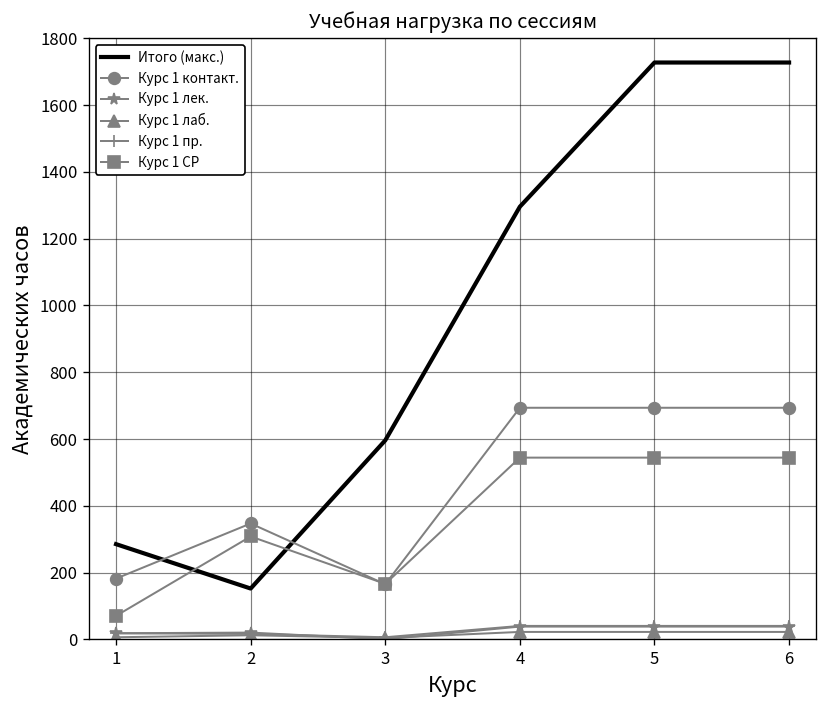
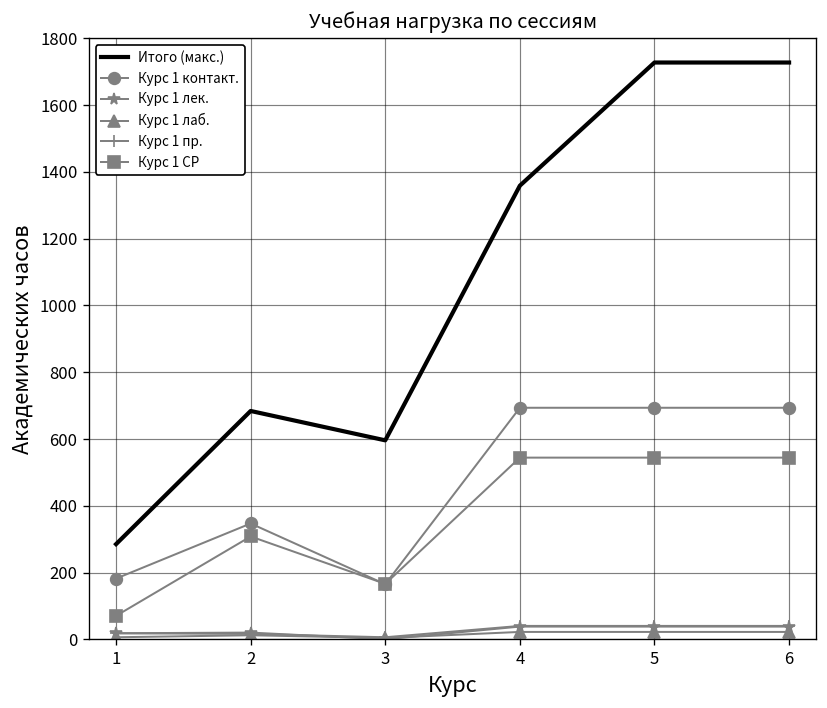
  {
    "Итого (макс.)": {
      "1": 290,
-     "2": 150,
+     "2": 680,
      "3": 600,
-     "4": 1300,
+     "4": 1360,
      "5": 1730,
      "6": 1730
    }
  }
